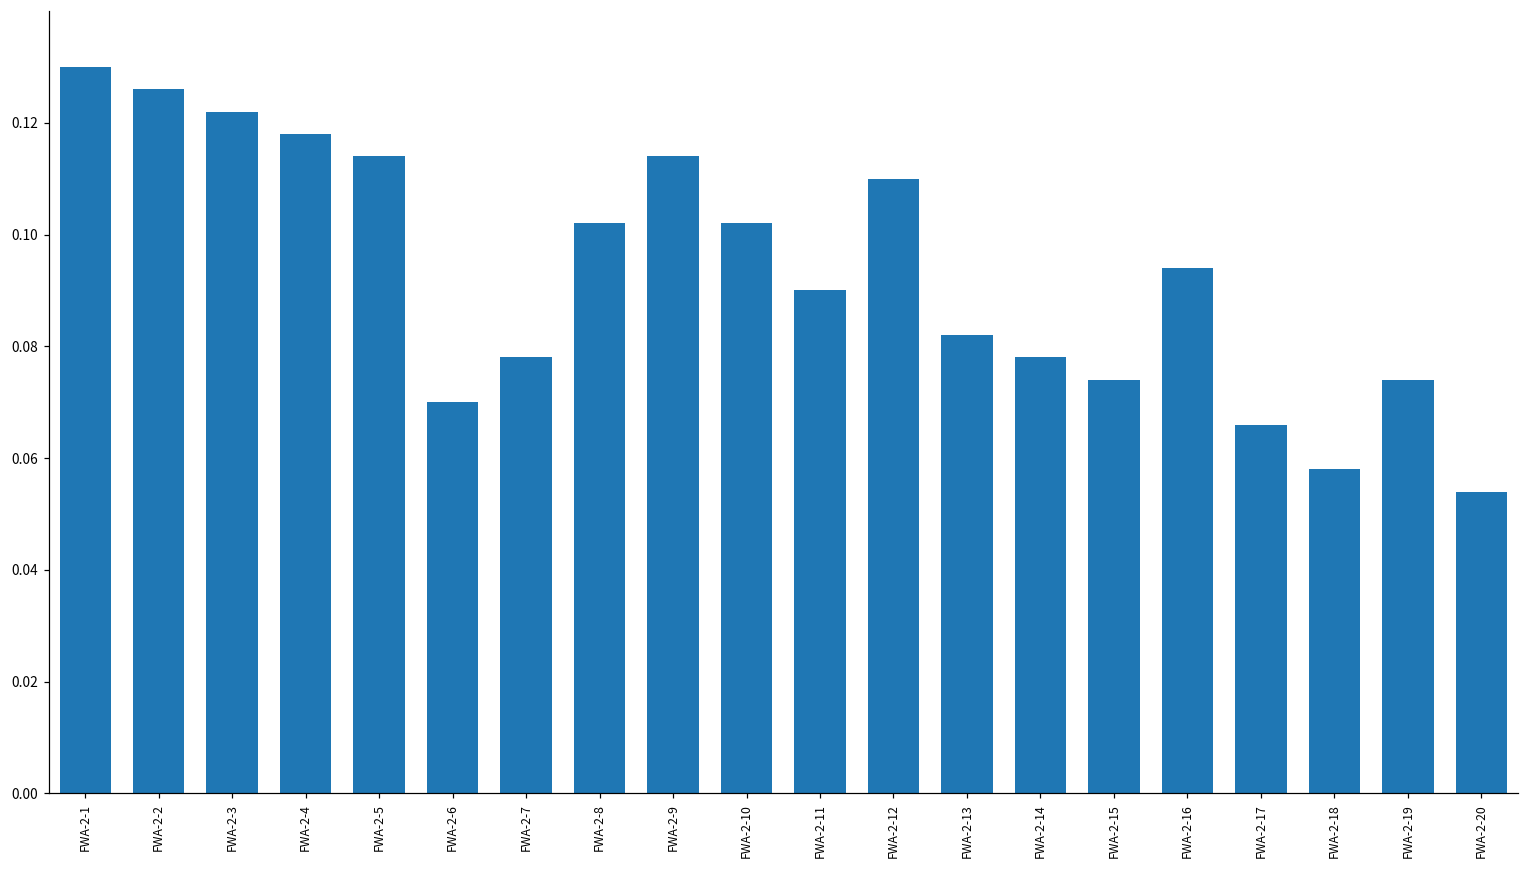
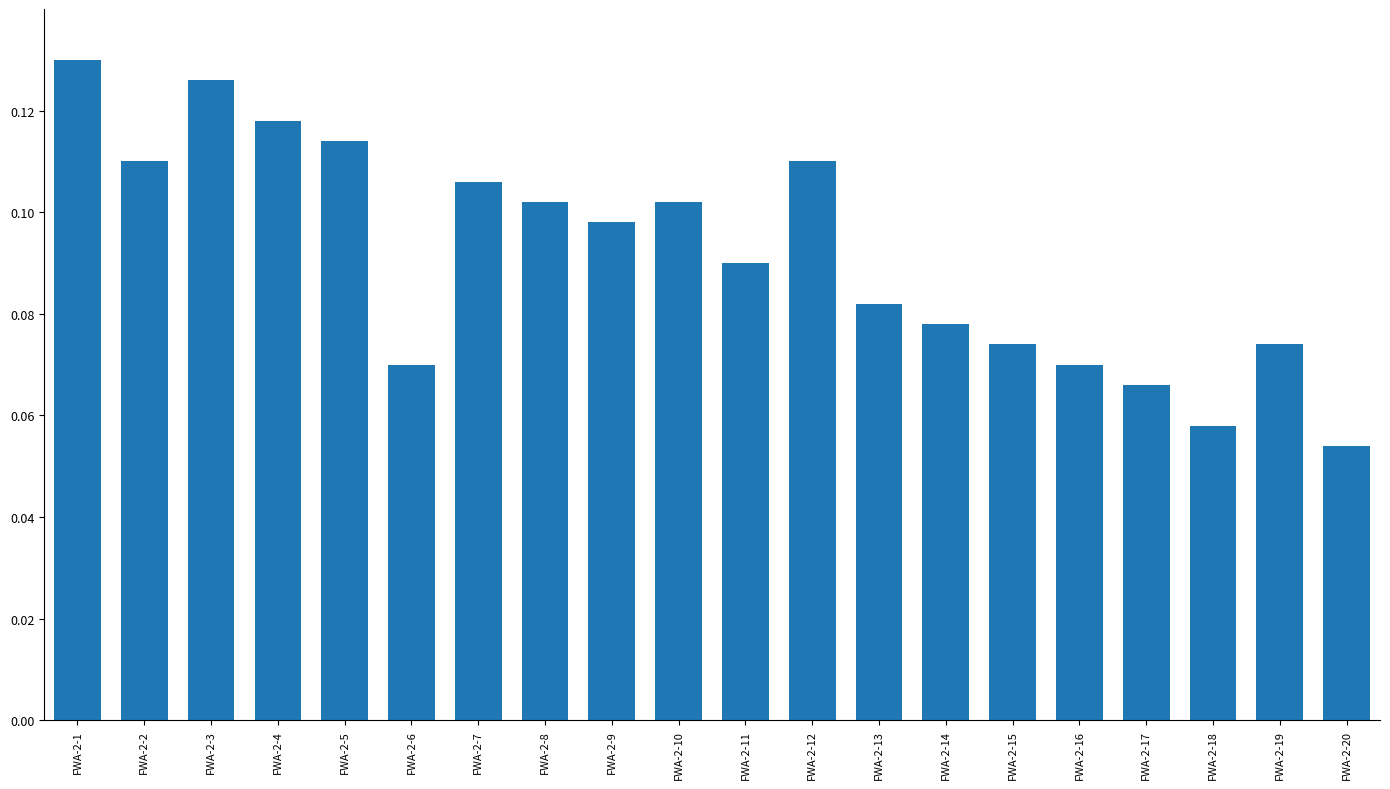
  {
    "FWA-2-1": 0.130,
-   "FWA-2-2": 0.126,
-   "FWA-2-3": 0.122,
+   "FWA-2-2": 0.110,
+   "FWA-2-3": 0.126,
    "FWA-2-4": 0.118,
    "FWA-2-5": 0.114,
    "FWA-2-6": 0.070,
-   "FWA-2-7": 0.078,
+   "FWA-2-7": 0.106,
    "FWA-2-8": 0.102,
-   "FWA-2-9": 0.114,
+   "FWA-2-9": 0.098,
    "FWA-2-10": 0.102,
    "FWA-2-11": 0.090,
    "FWA-2-12": 0.110,
    "FWA-2-13": 0.082,
    "FWA-2-14": 0.078,
    "FWA-2-15": 0.074,
-   "FWA-2-16": 0.094,
+   "FWA-2-16": 0.070,
    "FWA-2-17": 0.066,
    "FWA-2-18": 0.058,
    "FWA-2-19": 0.074,
    "FWA-2-20": 0.054
  }
